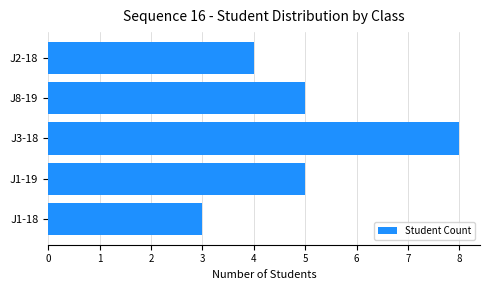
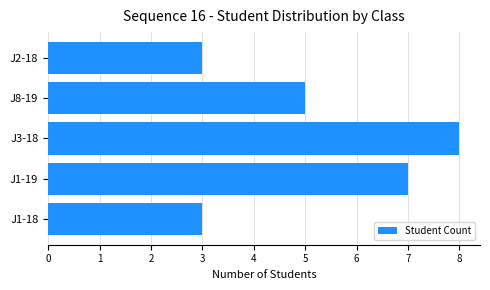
  {
-   "J2-18": 4,
+   "J2-18": 3,
    "J8-19": 5,
    "J3-18": 8,
-   "J1-19": 5,
+   "J1-19": 7,
    "J1-18": 3
  }
